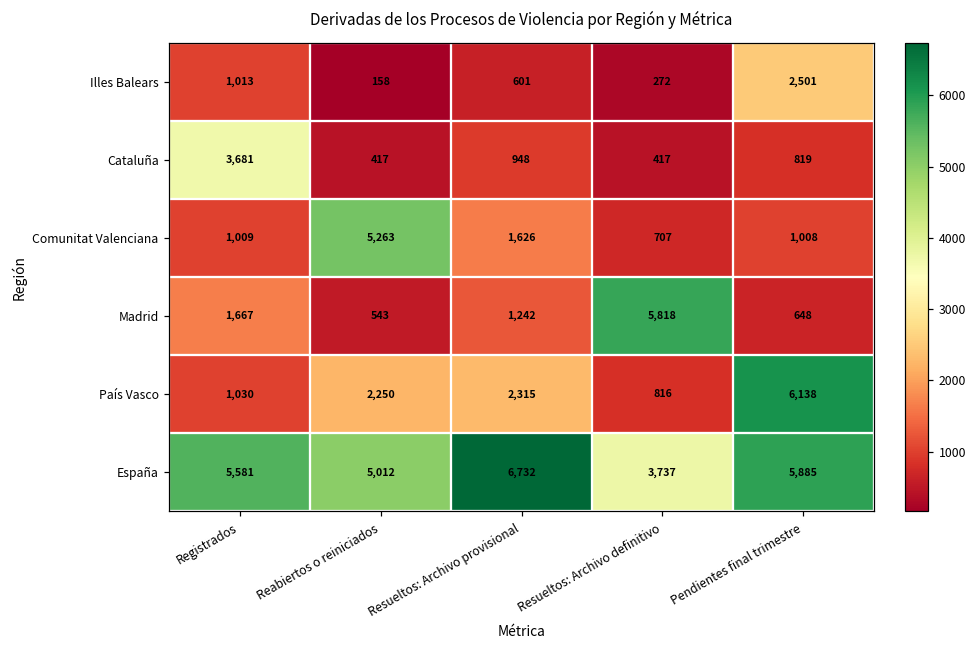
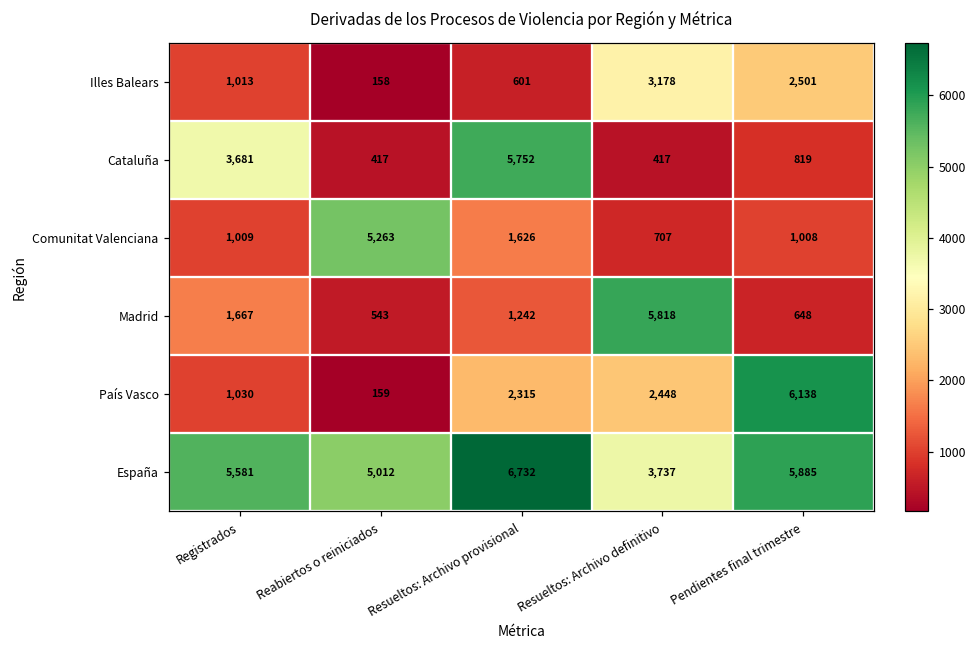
  {
    "Illes Balears": {
      "Registrados": "1,013",
      "Reabiertos o reiniciados": "158",
      "Resueltos: Archivo provisional": "601",
-     "Resueltos: Archivo definitivo": "272",
+     "Resueltos: Archivo definitivo": "3,178",
      "Pendientes final trimestre": "2,501"
    },
    "Cataluña": {
      "Registrados": "3,681",
      "Reabiertos o reiniciados": "417",
-     "Resueltos: Archivo provisional": "948",
+     "Resueltos: Archivo provisional": "5,752",
      "Resueltos: Archivo definitivo": "417",
      "Pendientes final trimestre": "819"
    },
    "Comunitat Valenciana": {
      "Registrados": "1,009",
      "Reabiertos o reiniciados": "5,263",
      "Resueltos: Archivo provisional": "1,626",
      "Resueltos: Archivo definitivo": "707",
      "Pendientes final trimestre": "1,008"
    },
    "Madrid": {
      "Registrados": "1,667",
      "Reabiertos o reiniciados": "543",
      "Resueltos: Archivo provisional": "1,242",
      "Resueltos: Archivo definitivo": "5,818",
      "Pendientes final trimestre": "648"
    },
    "País Vasco": {
      "Registrados": "1,030",
-     "Reabiertos o reiniciados": "2,250",
+     "Reabiertos o reiniciados": "159",
      "Resueltos: Archivo provisional": "2,315",
-     "Resueltos: Archivo definitivo": "816",
+     "Resueltos: Archivo definitivo": "2,448",
      "Pendientes final trimestre": "6,138"
    },
    "España": {
      "Registrados": "5,581",
      "Reabiertos o reiniciados": "5,012",
      "Resueltos: Archivo provisional": "6,732",
      "Resueltos: Archivo definitivo": "3,737",
      "Pendientes final trimestre": "5,885"
    }
  }
